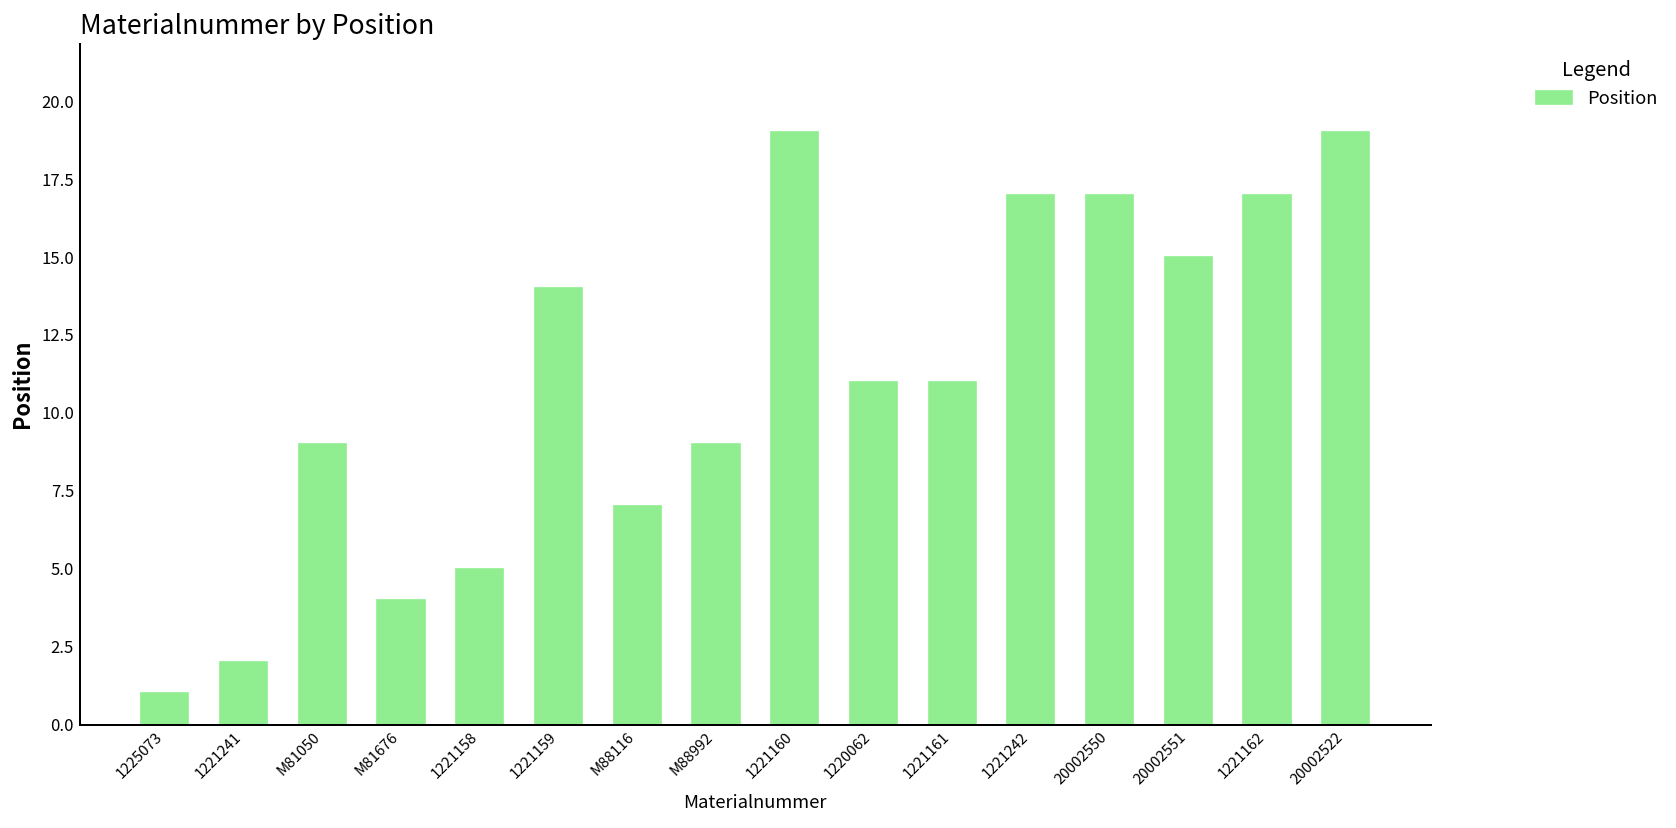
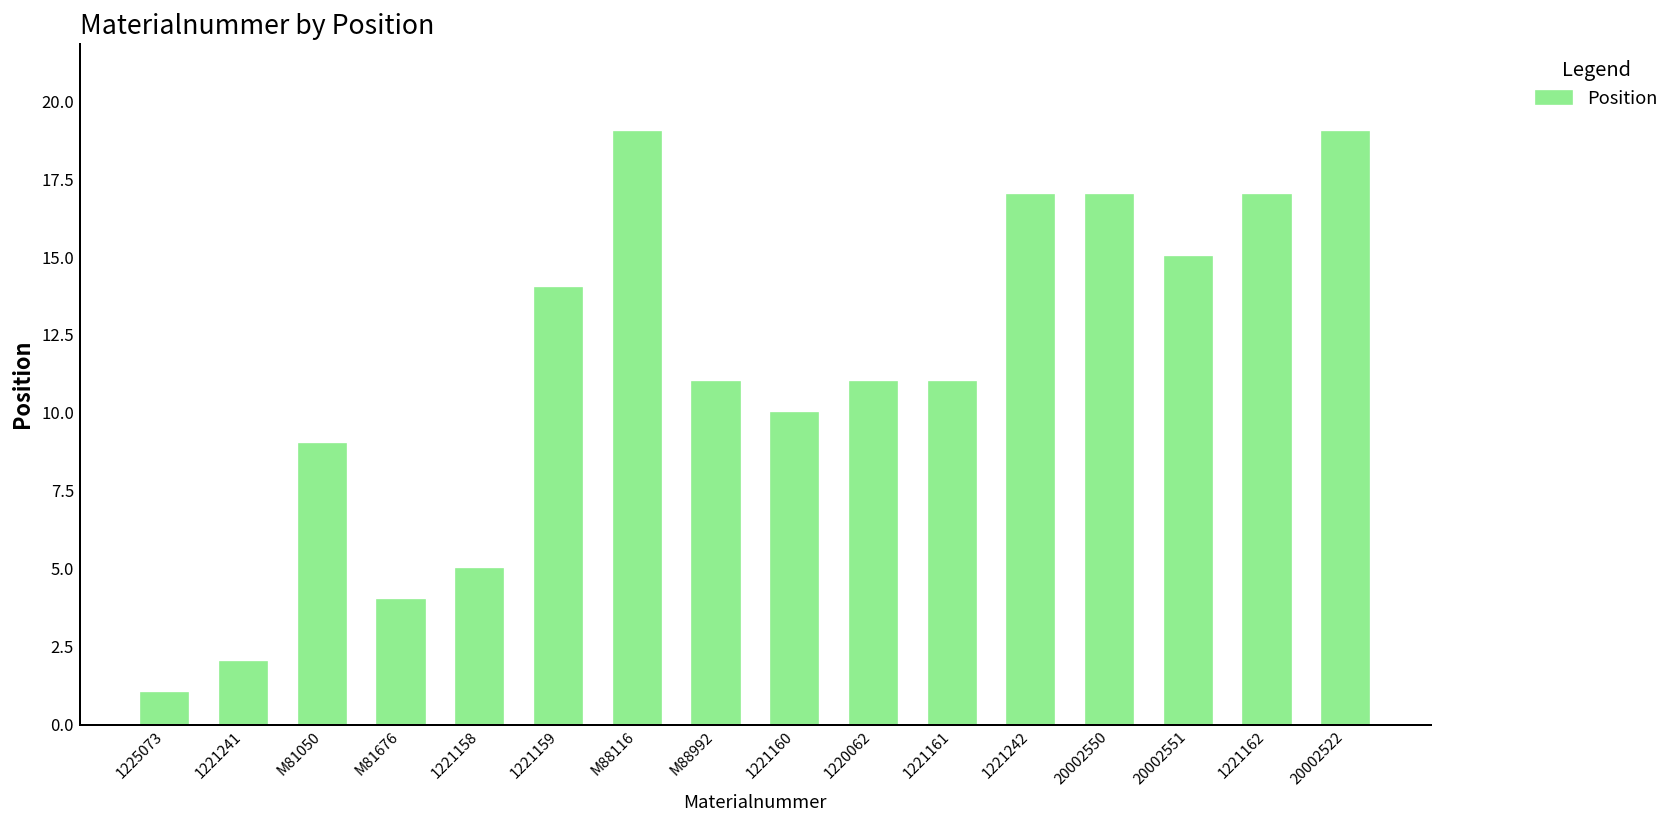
  {
    "1225073": 1,
    "1221241": 2,
    "M81050": 9,
    "M81676": 4,
    "1221158": 5,
    "1221159": 14,
-   "M88116": 7,
-   "M88992": 9,
-   "1221160": 19,
+   "M88116": 19,
+   "M88992": 11,
+   "1221160": 10,
    "1220062": 11,
    "1221161": 11,
    "1221242": 17,
    "20002550": 17,
    "20002551": 15,
    "1221162": 17,
    "20002522": 19
  }
